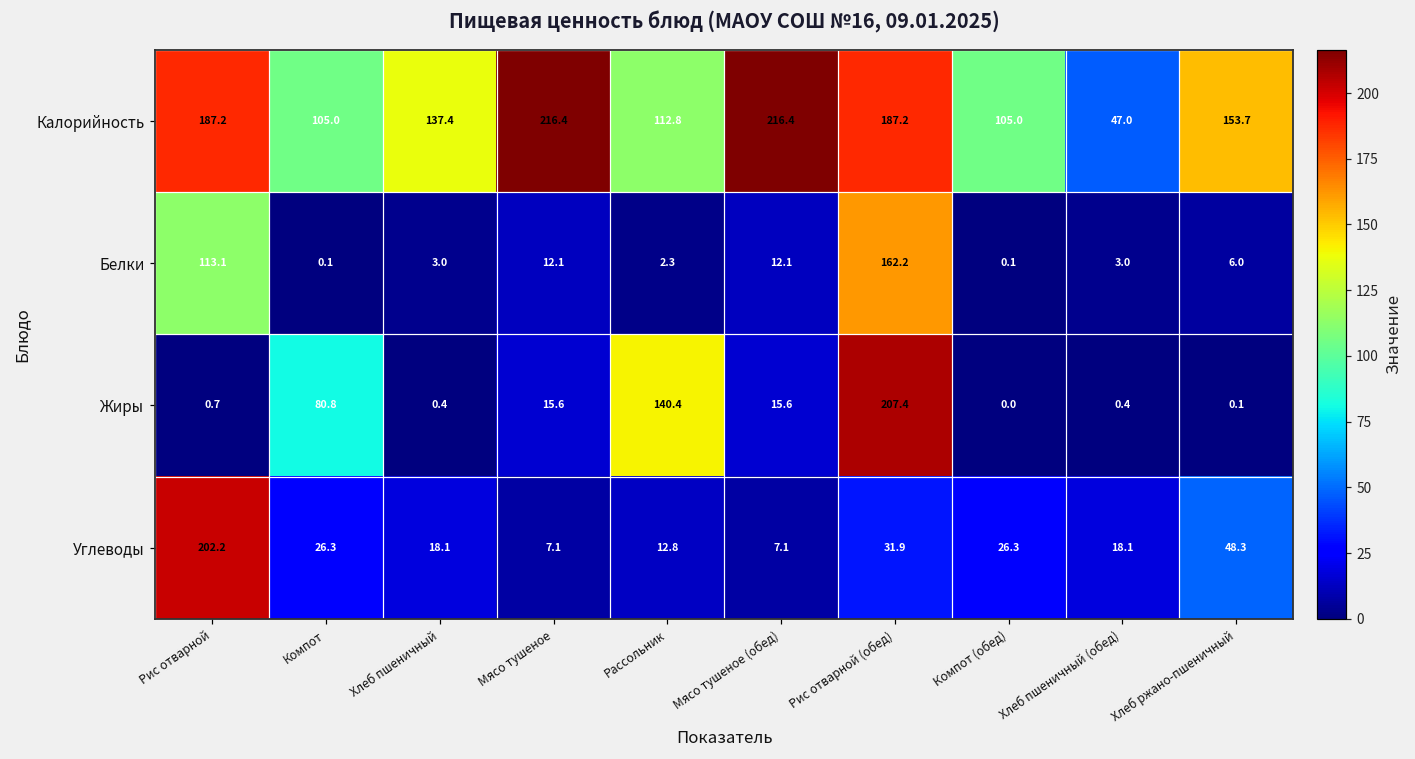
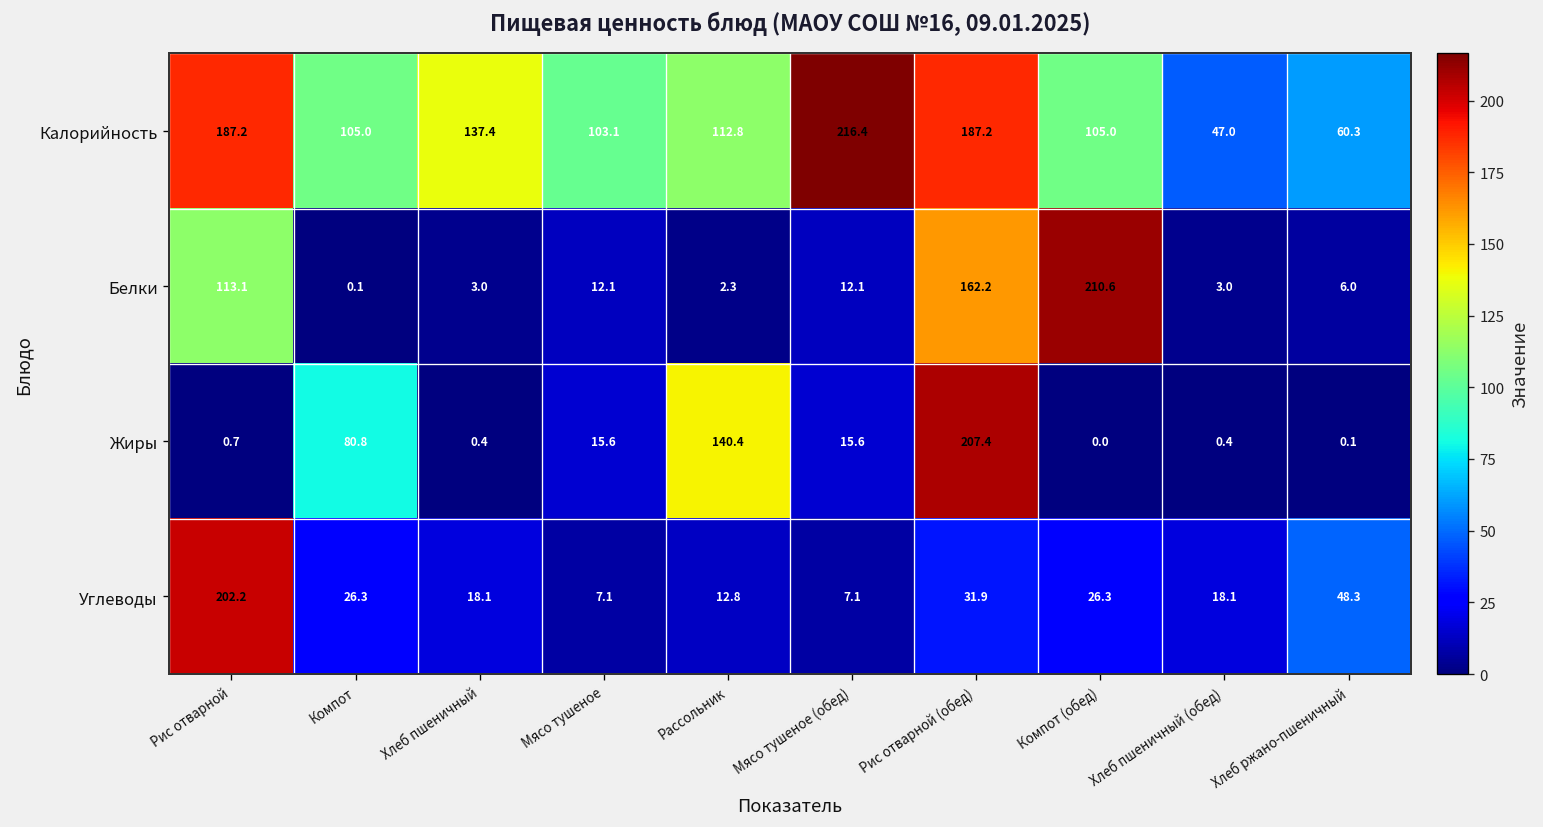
  {
    "Калорийность": {
      "Рис отварной": 187.2,
      "Компот": 105.0,
      "Хлеб пшеничный": 137.4,
-     "Мясо тушеное": 216.4,
+     "Мясо тушеное": 103.1,
      "Рассольник": 112.8,
      "Мясо тушеное (обед)": 216.4,
      "Рис отварной (обед)": 187.2,
      "Компот (обед)": 105.0,
      "Хлеб пшеничный (обед)": 47.0,
-     "Хлеб ржано-пшеничный": 153.7
+     "Хлеб ржано-пшеничный": 60.3
    },
    "Белки": {
      "Рис отварной": 113.1,
      "Компот": 0.1,
      "Хлеб пшеничный": 3.0,
      "Мясо тушеное": 12.1,
      "Рассольник": 2.3,
      "Мясо тушеное (обед)": 12.1,
      "Рис отварной (обед)": 162.2,
-     "Компот (обед)": 0.1,
+     "Компот (обед)": 210.6,
      "Хлеб пшеничный (обед)": 3.0,
      "Хлеб ржано-пшеничный": 6.0
    },
    "Жиры": {
      "Рис отварной": 0.7,
      "Компот": 80.8,
      "Хлеб пшеничный": 0.4,
      "Мясо тушеное": 15.6,
      "Рассольник": 140.4,
      "Мясо тушеное (обед)": 15.6,
      "Рис отварной (обед)": 207.4,
      "Компот (обед)": 0.0,
      "Хлеб пшеничный (обед)": 0.4,
      "Хлеб ржано-пшеничный": 0.1
    },
    "Углеводы": {
      "Рис отварной": 202.2,
      "Компот": 26.3,
      "Хлеб пшеничный": 18.1,
      "Мясо тушеное": 7.1,
      "Рассольник": 12.8,
      "Мясо тушеное (обед)": 7.1,
      "Рис отварной (обед)": 31.9,
      "Компот (обед)": 26.3,
      "Хлеб пшеничный (обед)": 18.1,
      "Хлеб ржано-пшеничный": 48.3
    }
  }
